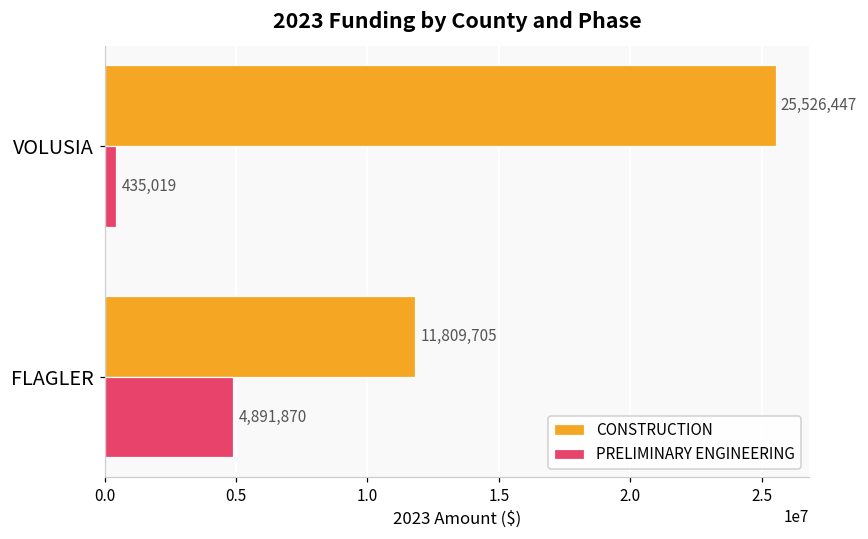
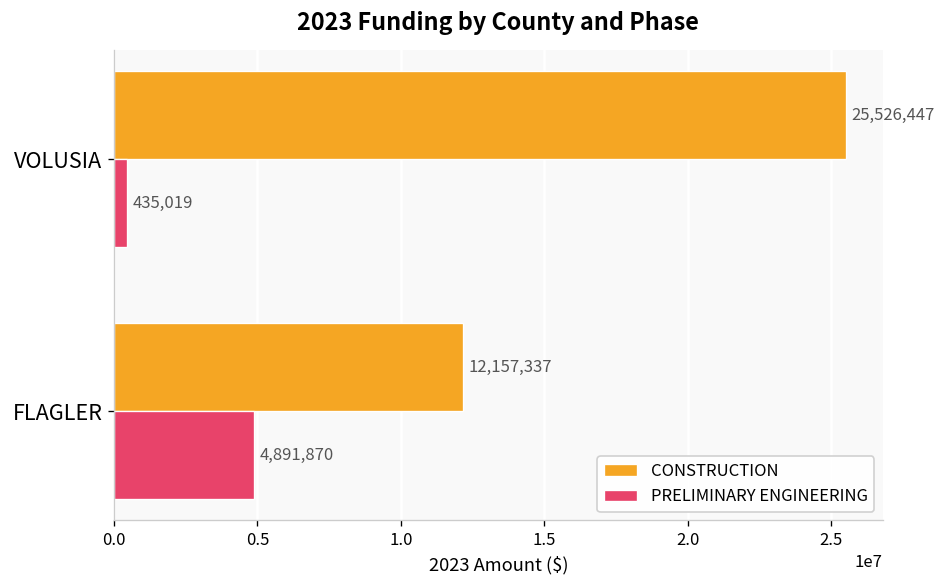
  {
    "CONSTRUCTION": {
      "VOLUSIA": "25,526,447",
-     "FLAGLER": "11,809,705"
+     "FLAGLER": "12,157,337"
    },
    "PRELIMINARY ENGINEERING": {
      "VOLUSIA": "435,019",
      "FLAGLER": "4,891,870"
    }
  }
